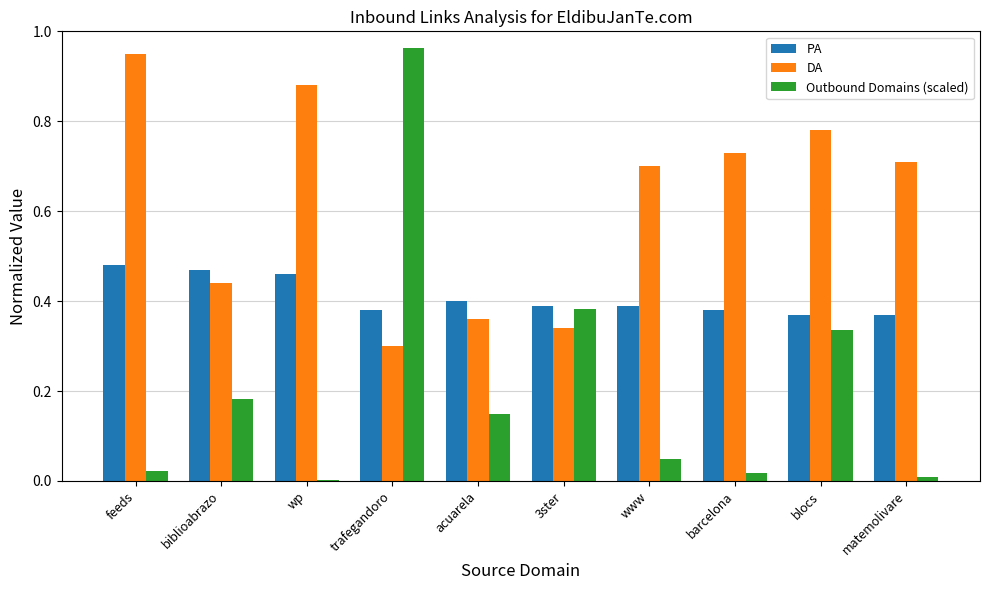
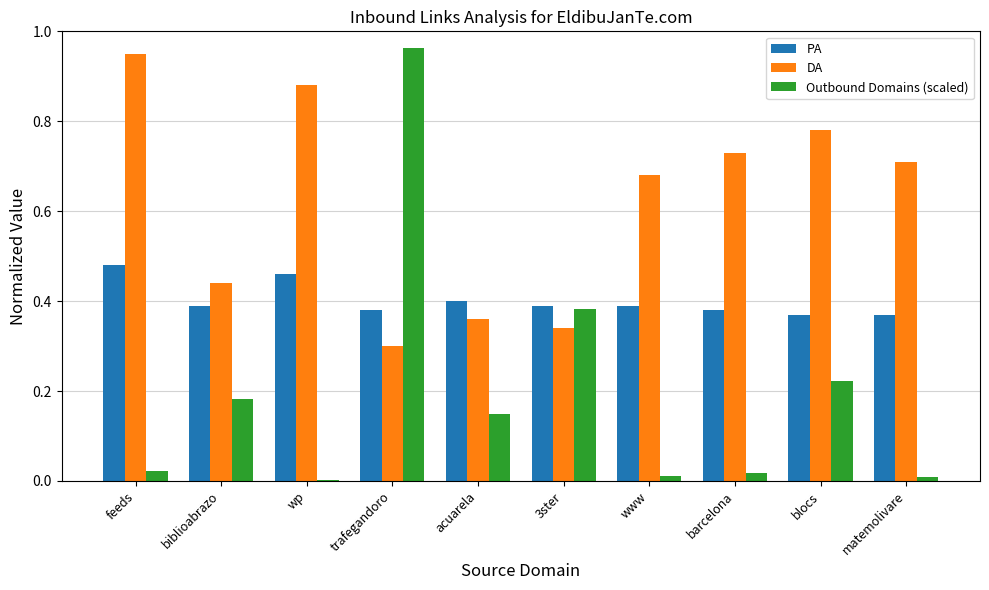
  {
    "PA": {
      "feeds": 0.48,
-     "biblioabrazo": 0.47,
+     "biblioabrazo": 0.39,
      "wp": 0.46,
      "trafegandoro": 0.38,
      "acuarela": 0.40,
      "3ster": 0.39,
      "www": 0.39,
      "barcelona": 0.38,
      "blocs": 0.37,
      "matemolivare": 0.37
    },
    "DA": {
      "feeds": 0.95,
      "biblioabrazo": 0.44,
      "wp": 0.88,
      "trafegandoro": 0.30,
      "acuarela": 0.36,
      "3ster": 0.34,
-     "www": 0.70,
+     "www": 0.68,
      "barcelona": 0.73,
      "blocs": 0.78,
      "matemolivare": 0.71
    },
    "Outbound Domains (scaled)": {
      "feeds": 0.02,
      "biblioabrazo": 0.18,
      "trafegandoro": 0.96,
      "acuarela": 0.15,
      "3ster": 0.38,
-     "www": 0.05,
+     "www": 0.01,
      "barcelona": 0.02,
-     "blocs": 0.34,
+     "blocs": 0.22,
      "matemolivare": 0.01
    }
  }
